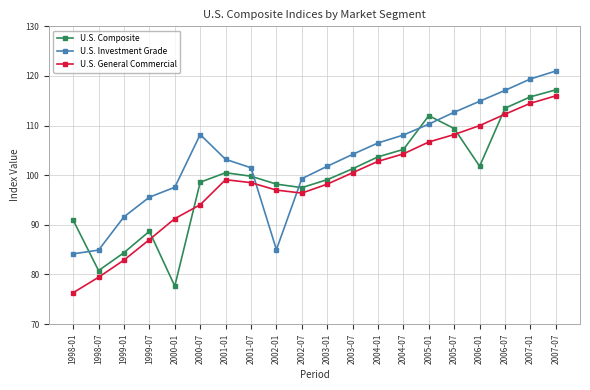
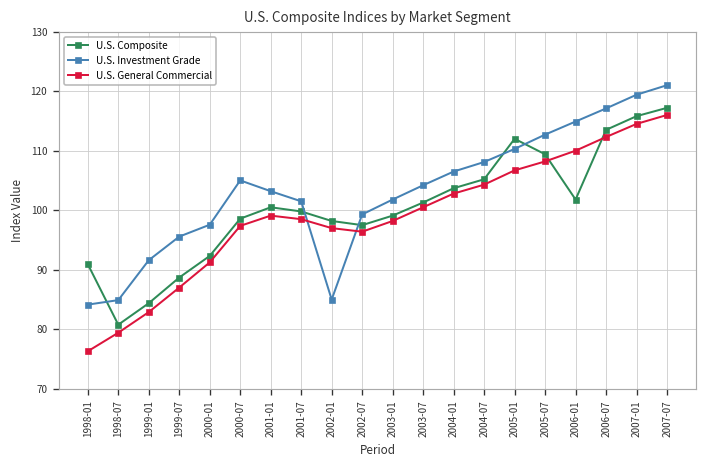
  {
    "U.S. Composite": {
      "1998-01": 91,
      "1998-07": 81,
      "1999-01": 84,
      "1999-07": 89,
-     "2000-01": 78,
+     "2000-01": 92,
      "2000-07": 99,
      "2001-01": 101,
      "2001-07": 100,
      "2002-01": 98,
      "2002-07": 98,
      "2003-01": 99,
      "2003-07": 101,
      "2004-01": 104,
      "2004-07": 105,
      "2005-01": 112,
      "2005-07": 109,
      "2006-01": 102,
      "2006-07": 114,
      "2007-01": 116,
      "2007-07": 117
    },
    "U.S. Investment Grade": {
      "1998-01": 84,
      "1998-07": 85,
      "1999-01": 92,
      "1999-07": 96,
      "2000-01": 98,
-     "2000-07": 108,
+     "2000-07": 105,
      "2001-01": 103,
      "2001-07": 102,
      "2002-01": 85,
      "2002-07": 99,
      "2003-01": 102,
      "2003-07": 104,
      "2004-01": 107,
      "2004-07": 108,
      "2005-01": 110,
      "2005-07": 113,
      "2006-01": 115,
      "2006-07": 117,
      "2007-01": 119,
      "2007-07": 121
    },
    "U.S. General Commercial": {
      "1998-01": 76,
      "1998-07": 79,
      "1999-01": 83,
      "1999-07": 87,
      "2000-01": 91,
-     "2000-07": 94,
+     "2000-07": 97,
      "2001-01": 99,
      "2001-07": 99,
      "2002-01": 97,
      "2002-07": 96,
      "2003-01": 98,
      "2003-07": 101,
      "2004-01": 103,
      "2004-07": 104,
      "2005-01": 107,
      "2005-07": 108,
      "2006-01": 110,
      "2006-07": 112,
      "2007-01": 115,
      "2007-07": 116
    }
  }
